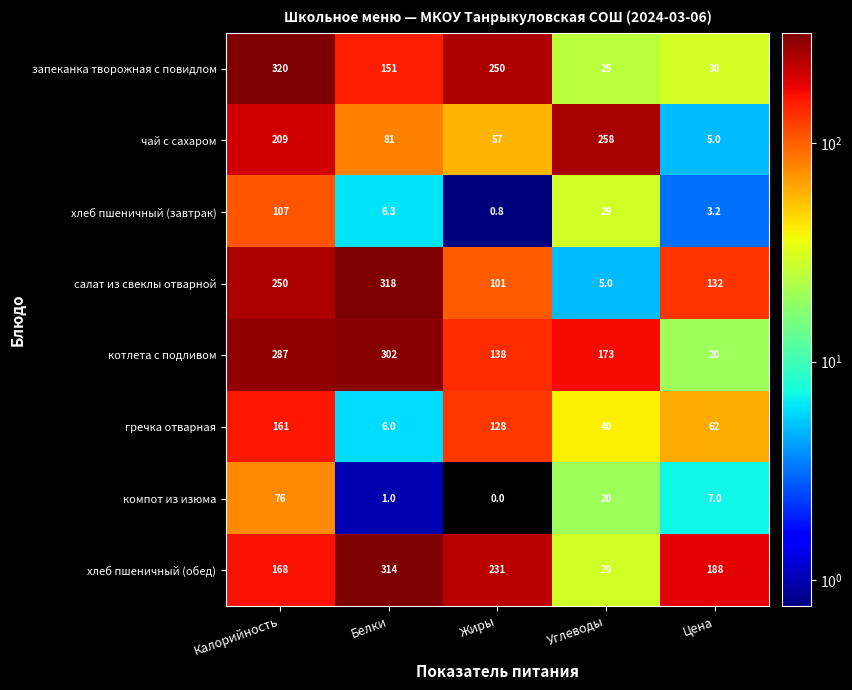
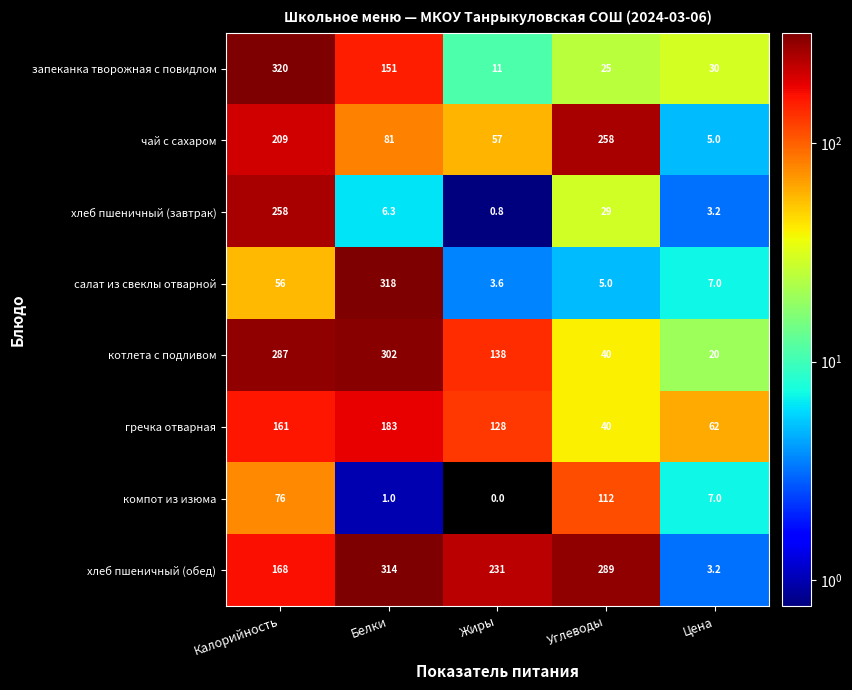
  {
    "запеканка творожная с повидлом": {
      "Калорийность": 320,
      "Белки": 151,
-     "Жиры": 250,
+     "Жиры": 11,
      "Углеводы": 25,
      "Цена": 30
    },
    "чай с сахаром": {
      "Калорийность": 209,
      "Белки": 81,
      "Жиры": 57,
      "Углеводы": 258,
      "Цена": 5.0
    },
    "хлеб пшеничный (завтрак)": {
-     "Калорийность": 107,
+     "Калорийность": 258,
      "Белки": 6.3,
      "Жиры": 0.8,
      "Углеводы": 29,
      "Цена": 3.2
    },
    "салат из свеклы отварной": {
-     "Калорийность": 250,
+     "Калорийность": 56,
      "Белки": 318,
-     "Жиры": 101,
+     "Жиры": 3.6,
      "Углеводы": 5.0,
-     "Цена": 132
+     "Цена": 7.0
    },
    "котлета с подливом": {
      "Калорийность": 287,
      "Белки": 302,
      "Жиры": 138,
-     "Углеводы": 173,
+     "Углеводы": 40,
      "Цена": 20
    },
    "гречка отварная": {
      "Калорийность": 161,
-     "Белки": 6.0,
+     "Белки": 183,
      "Жиры": 128,
      "Углеводы": 40,
      "Цена": 62
    },
    "компот из изюма": {
      "Калорийность": 76,
      "Белки": 1.0,
      "Жиры": 0.0,
-     "Углеводы": 20,
+     "Углеводы": 112,
      "Цена": 7.0
    },
    "хлеб пшеничный (обед)": {
      "Калорийность": 168,
      "Белки": 314,
      "Жиры": 231,
-     "Углеводы": 29,
-     "Цена": 188
+     "Углеводы": 289,
+     "Цена": 3.2
    }
  }
